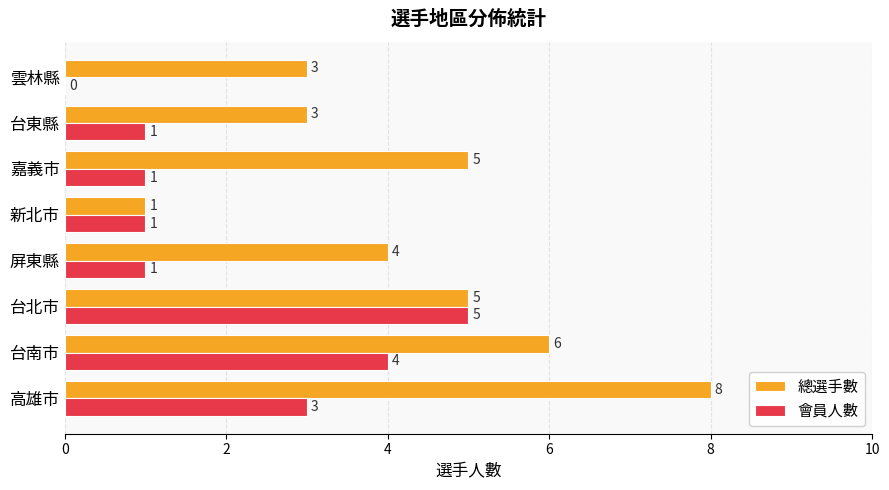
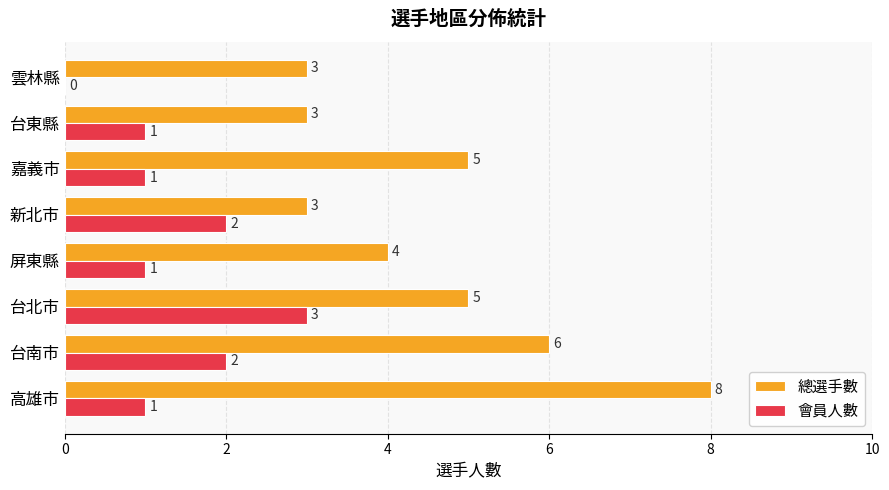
  {
    "總選手數": {
      "雲林縣": 3,
      "台東縣": 3,
      "嘉義市": 5,
-     "新北市": 1,
+     "新北市": 3,
      "屏東縣": 4,
      "台北市": 5,
      "台南市": 6,
      "高雄市": 8
    },
    "會員人數": {
      "雲林縣": 0,
      "台東縣": 1,
      "嘉義市": 1,
-     "新北市": 1,
+     "新北市": 2,
      "屏東縣": 1,
-     "台北市": 5,
-     "台南市": 4,
-     "高雄市": 3
+     "台北市": 3,
+     "台南市": 2,
+     "高雄市": 1
    }
  }
